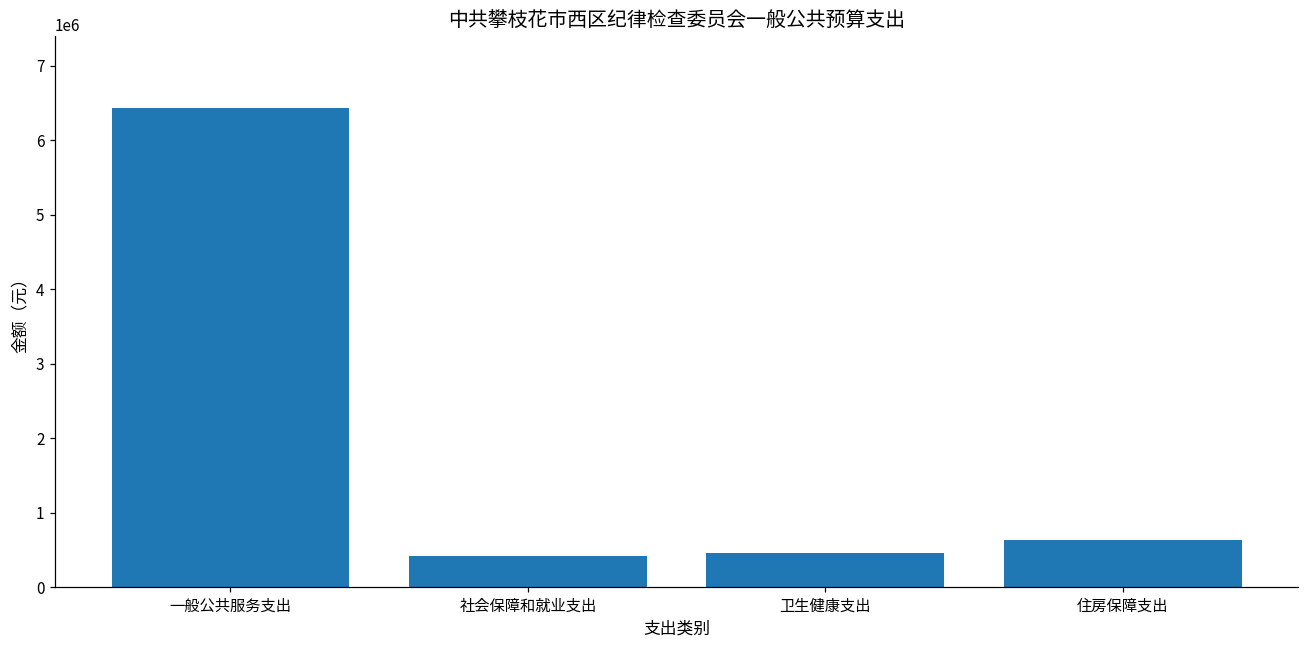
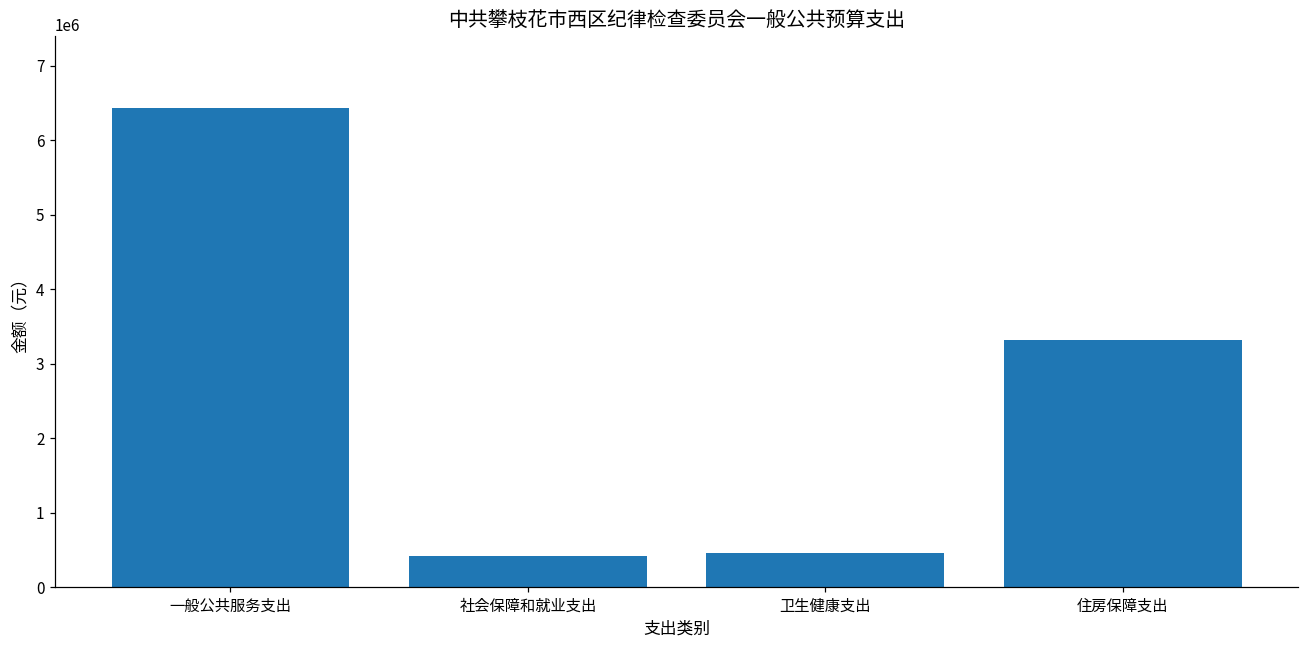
  {
    "一般公共服务支出": 6400000,
    "社会保障和就业支出": 400000,
    "卫生健康支出": 500000,
-   "住房保障支出": 600000
+   "住房保障支出": 3300000
  }
